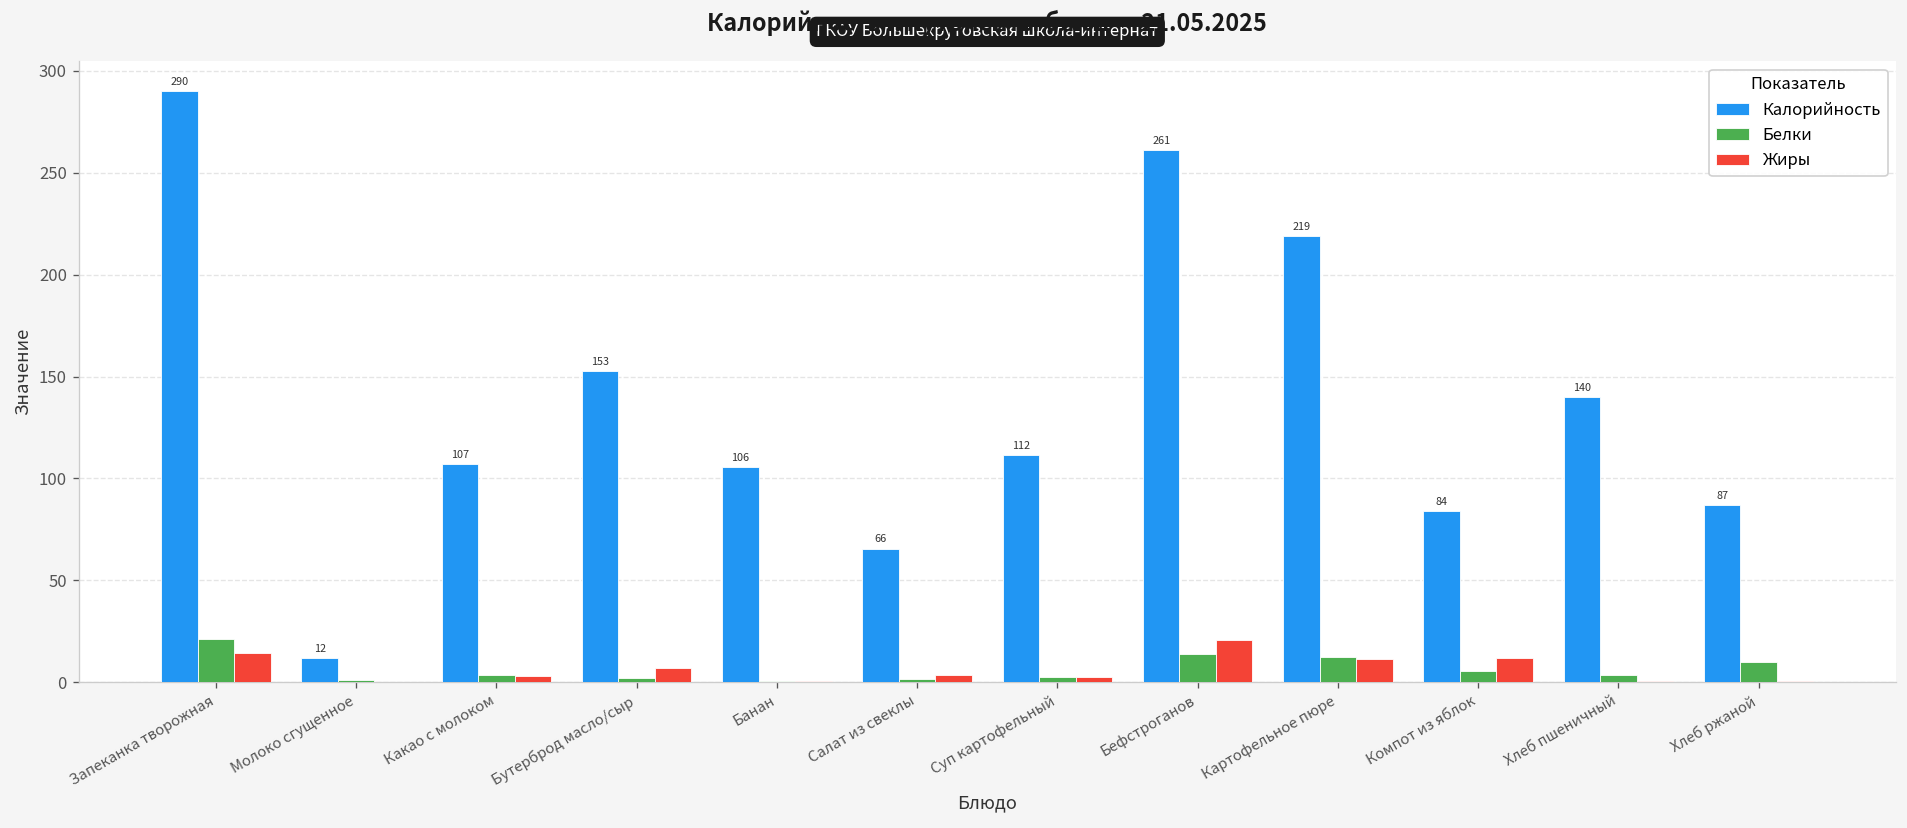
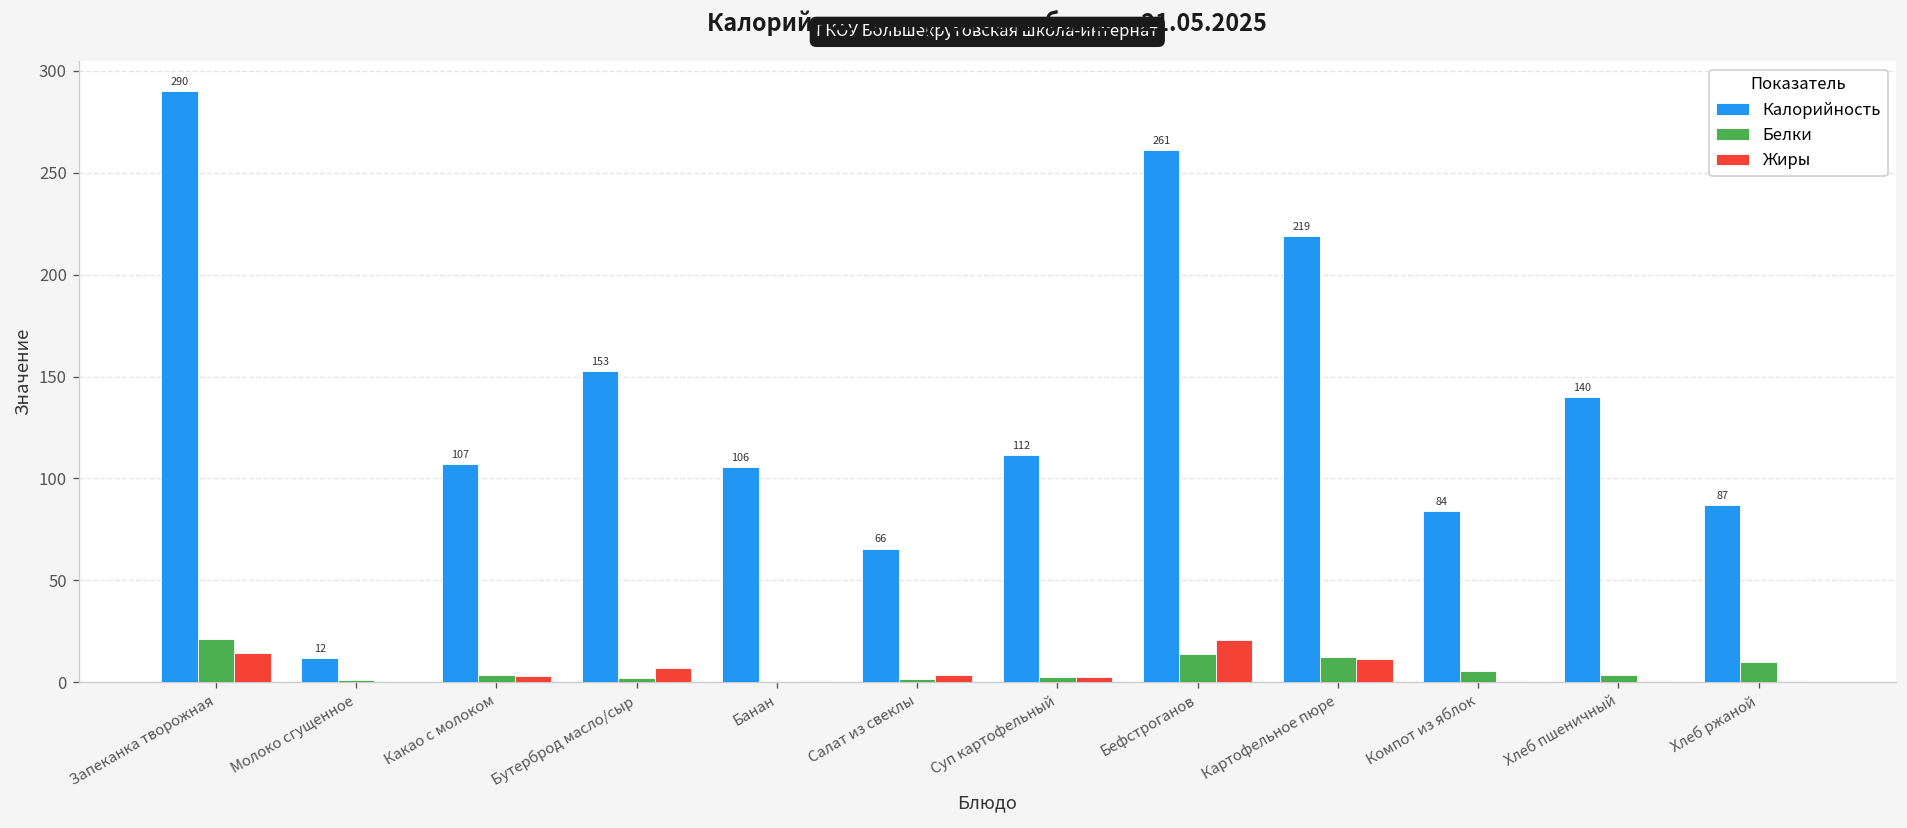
  {
    "Калорийность": {
      "Запеканка творожная": 290,
      "Молоко сгущенное": 12,
      "Какао с молоком": 107,
      "Бутерброд масло/сыр": 153,
      "Банан": 106,
      "Салат из свеклы": 66,
      "Суп картофельный": 112,
      "Бефстроганов": 261,
      "Картофельное пюре": 219,
      "Компот из яблок": 84,
      "Хлеб пшеничный": 140,
      "Хлеб ржаной": 87
    },
    "Белки": {
      "Запеканка творожная": 21,
      "Какао с молоком": 4,
      "Бутерброд масло/сыр": 2,
      "Салат из свеклы": 1,
      "Суп картофельный": 3,
      "Бефстроганов": 14,
      "Картофельное пюре": 12,
      "Компот из яблок": 5,
      "Хлеб пшеничный": 3,
      "Хлеб ржаной": 10
    },
    "Жиры": {
      "Запеканка творожная": 15,
      "Какао с молоком": 3,
      "Бутерброд масло/сыр": 7,
      "Салат из свеклы": 4,
      "Суп картофельный": 3,
      "Бефстроганов": 21,
      "Картофельное пюре": 12,
-     "Компот из яблок": 12
+     "Компот из яблок": 0
    }
  }
